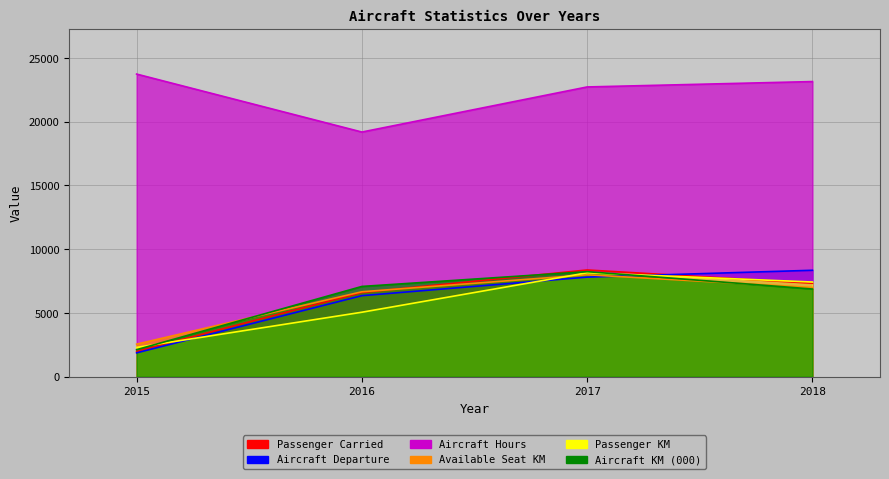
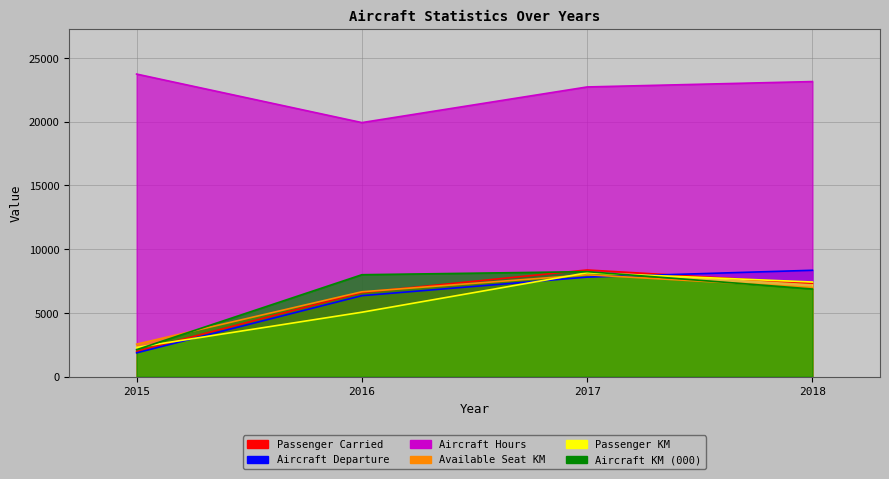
  {
    "Aircraft Departure": {
      "2016": 6400,
      "2018": 8300
    },
    "Aircraft Hours": {
      "2015": 23700,
-     "2016": 19200,
+     "2016": 19900,
      "2017": 22700,
      "2018": 23100
    },
    "Available Seat KM": {
      "2015": 2600
    },
    "Passenger KM": {
      "2016": 5100
    },
    "Aircraft KM (000)": {
-     "2016": 7100
+     "2016": 8000
    }
  }
